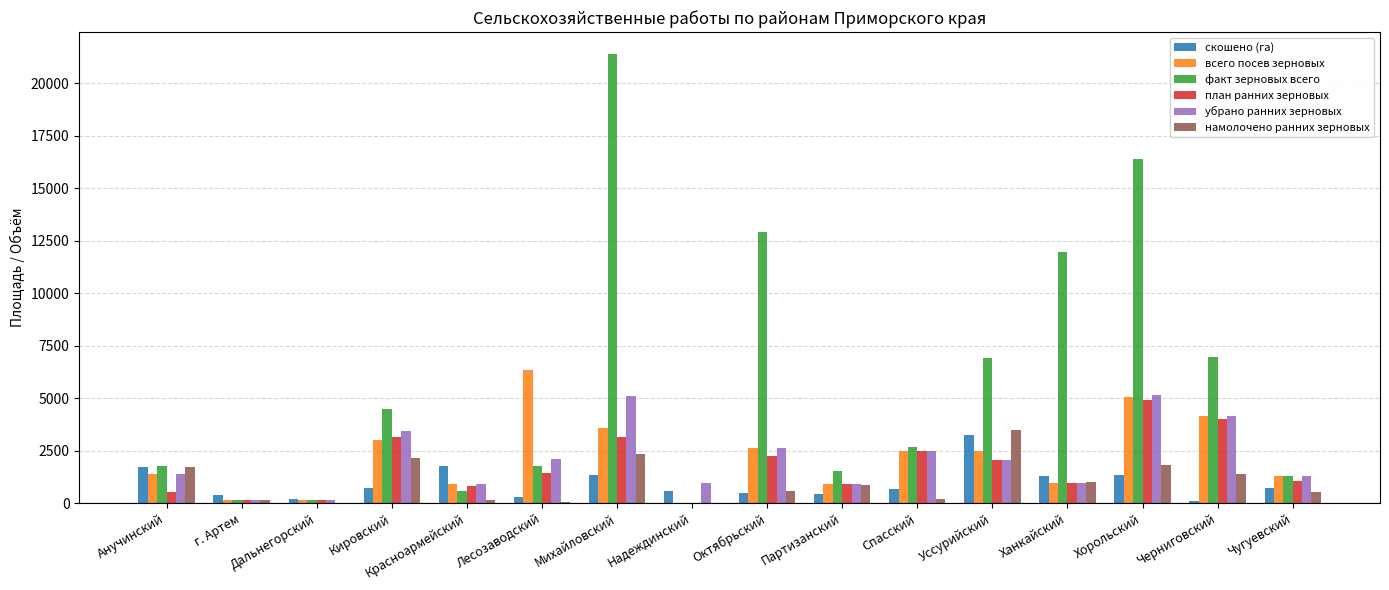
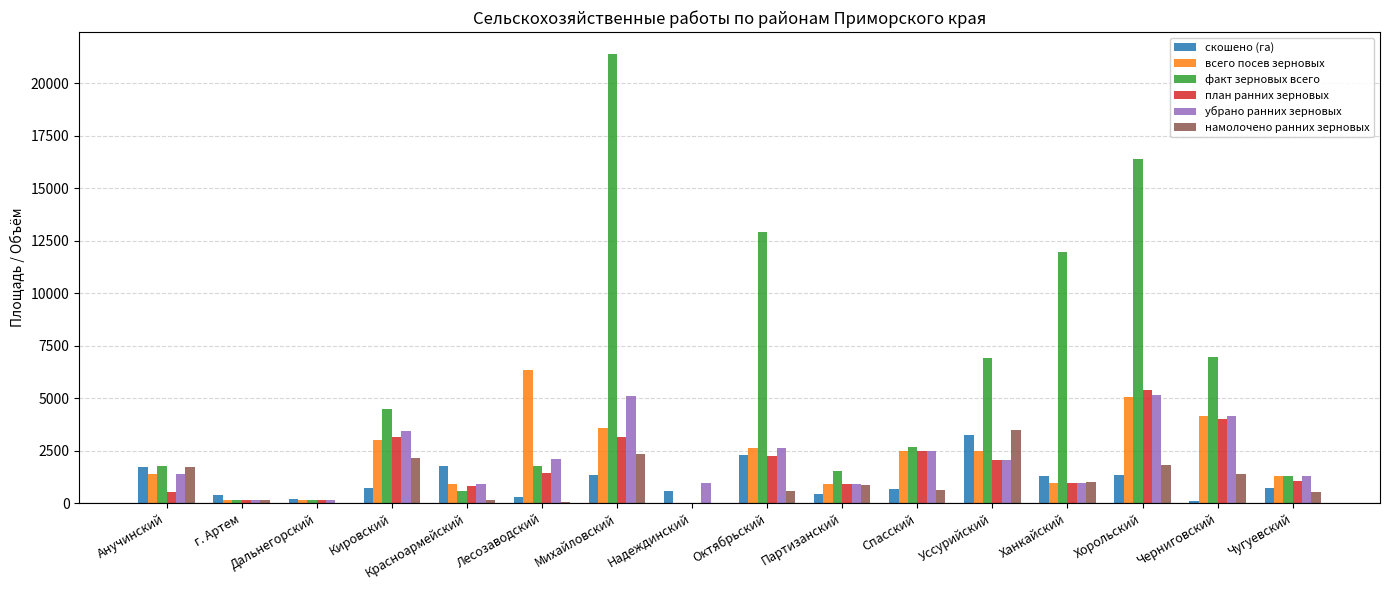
  {
    "скошено (га)": {
      "Анучинский": 1700,
      "г. Артем": 400,
      "Дальнегорский": 200,
      "Кировский": 700,
      "Красноармейский": 1700,
      "Лесозаводский": 300,
      "Михайловский": 1300,
      "Надеждинский": 600,
-     "Октябрьский": 500,
+     "Октябрьский": 2300,
      "Партизанский": 400,
      "Спасский": 700,
      "Уссурийский": 3200,
      "Ханкайский": 1300,
      "Хорольский": 1300,
      "Чугуевский": 700
    },
    "всего посев зерновых": {
      "Анучинский": 1400,
      "г. Артем": 100,
      "Дальнегорский": 100,
      "Кировский": 3000,
      "Красноармейский": 900,
      "Лесозаводский": 6300,
      "Михайловский": 3600,
      "Надеждинский": 0,
      "Октябрьский": 2600,
      "Партизанский": 900,
      "Спасский": 2500,
      "Уссурийский": 2500,
      "Ханкайский": 1000,
      "Хорольский": 5000,
      "Черниговский": 4100,
      "Чугуевский": 1300
    },
    "факт зерновых всего": {
      "Анучинский": 1800,
      "г. Артем": 100,
      "Дальнегорский": 100,
      "Кировский": 4500,
      "Красноармейский": 600,
      "Лесозаводский": 1800,
      "Михайловский": 21400,
      "Октябрьский": 12900,
      "Партизанский": 1500,
      "Спасский": 2700,
      "Уссурийский": 6900,
      "Ханкайский": 12000,
      "Хорольский": 16400,
      "Черниговский": 7000,
      "Чугуевский": 1300
    },
    "план ранних зерновых": {
      "Анучинский": 500,
      "г. Артем": 100,
      "Дальнегорский": 100,
      "Кировский": 3200,
      "Красноармейский": 800,
      "Лесозаводский": 1400,
      "Михайловский": 3200,
      "Надеждинский": 0,
      "Октябрьский": 2300,
      "Партизанский": 900,
      "Спасский": 2500,
      "Уссурийский": 2100,
      "Ханкайский": 1000,
-     "Хорольский": 4900,
+     "Хорольский": 5400,
      "Черниговский": 4000,
      "Чугуевский": 1100
    },
    "убрано ранних зерновых": {
      "Анучинский": 1400,
      "г. Артем": 100,
      "Дальнегорский": 100,
      "Кировский": 3400,
      "Красноармейский": 900,
      "Лесозаводский": 2100,
      "Михайловский": 5100,
      "Надеждинский": 1000,
      "Октябрьский": 2600,
      "Партизанский": 900,
      "Спасский": 2500,
      "Уссурийский": 2100,
      "Ханкайский": 1000,
      "Хорольский": 5100,
      "Черниговский": 4100,
      "Чугуевский": 1300
    },
    "намолочено ранних зерновых": {
      "Анучинский": 1700,
      "г. Артем": 200,
      "Дальнегорский": 0,
      "Кировский": 2100,
      "Красноармейский": 200,
      "Михайловский": 2300,
      "Надеждинский": 0,
      "Октябрьский": 600,
      "Партизанский": 900,
-     "Спасский": 200,
+     "Спасский": 600,
      "Уссурийский": 3500,
      "Ханкайский": 1000,
      "Хорольский": 1800,
      "Черниговский": 1400,
      "Чугуевский": 500
    }
  }
